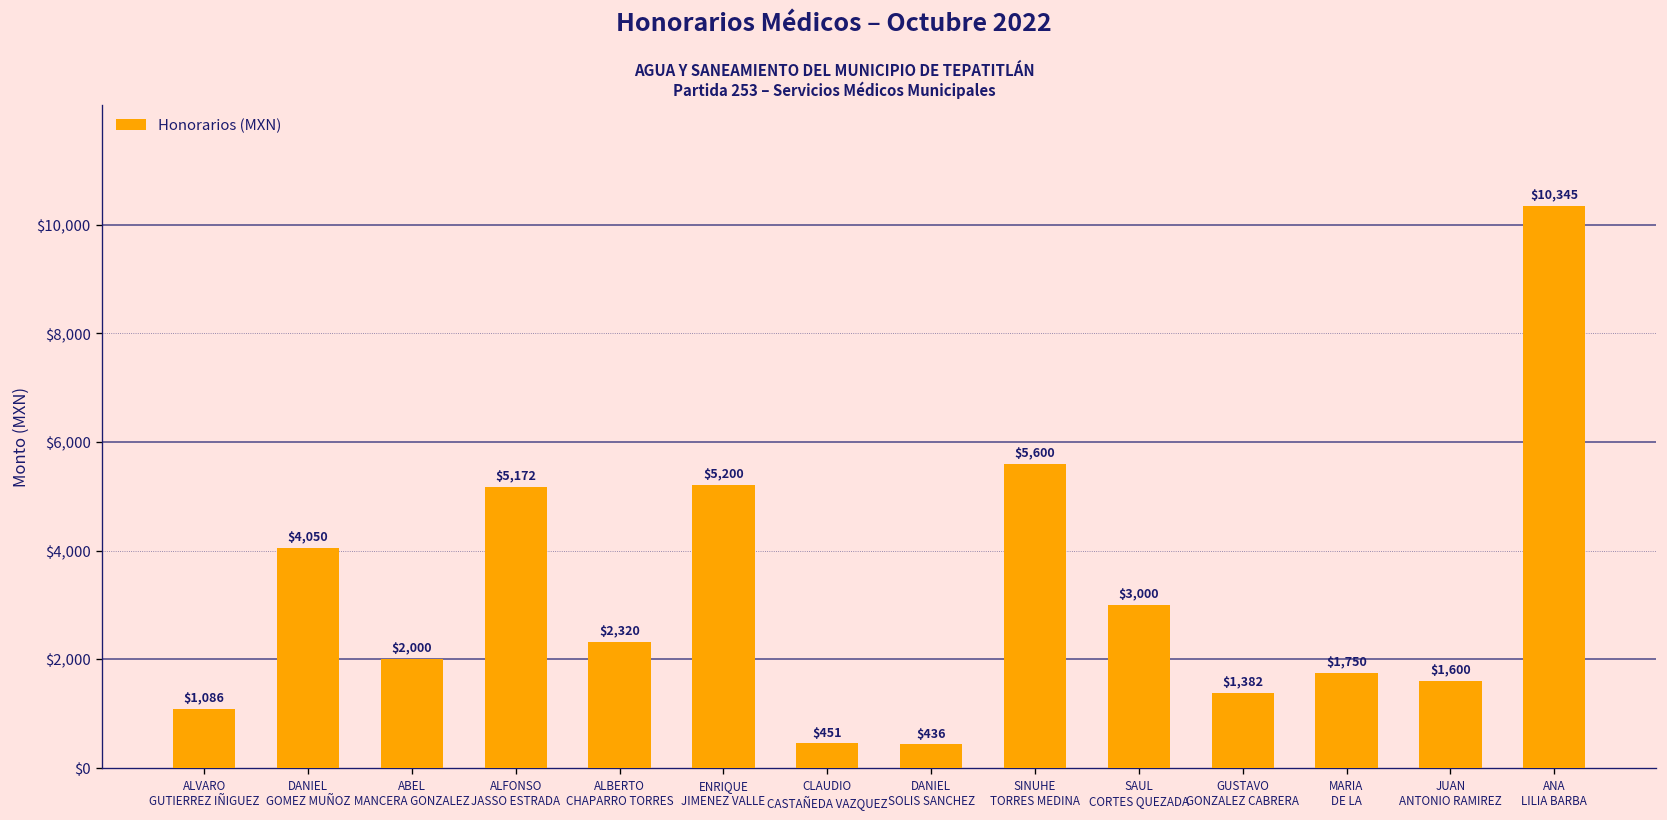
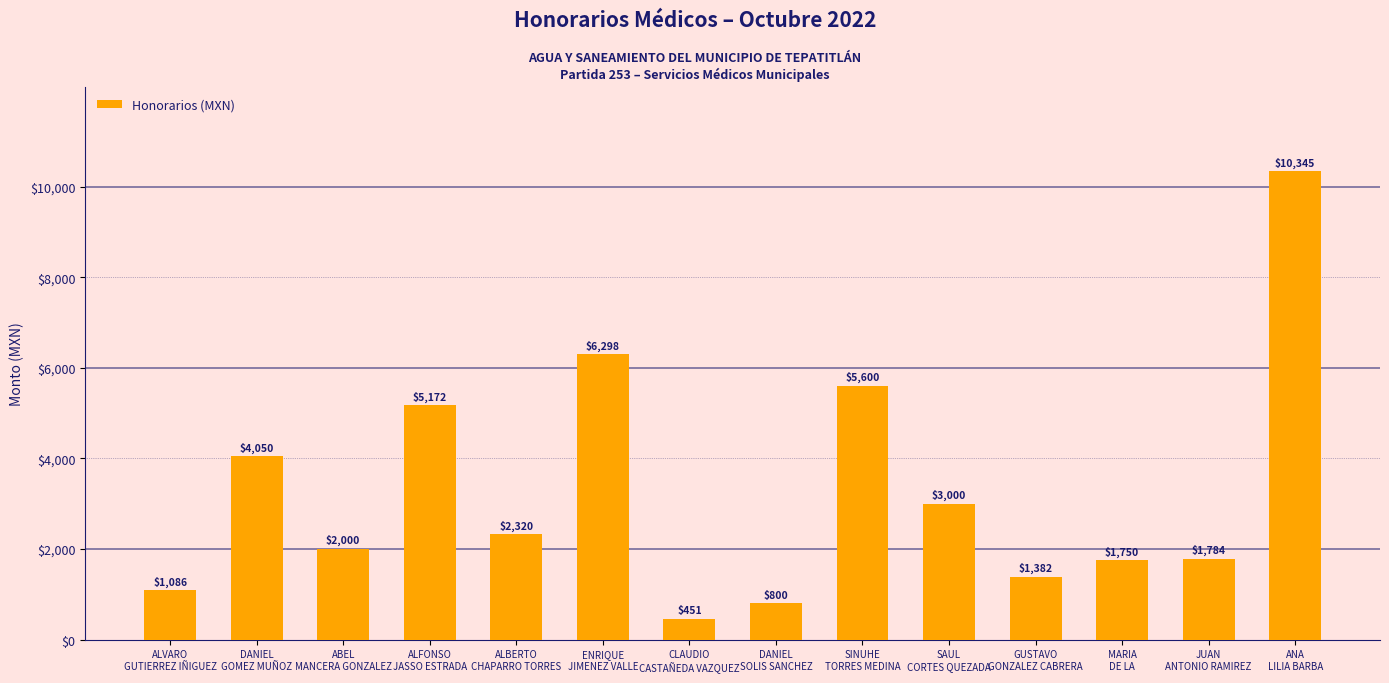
  {
    "ALVARO GUTIERREZ IÑIGUEZ": "$1,086",
    "DANIEL GOMEZ MUÑOZ": "$4,050",
    "ABEL MANCERA GONZALEZ": "$2,000",
    "ALFONSO JASSO ESTRADA": "$5,172",
    "ALBERTO CHAPARRO TORRES": "$2,320",
-   "ENRIQUE JIMENEZ VALLE": "$5,200",
+   "ENRIQUE JIMENEZ VALLE": "$6,298",
    "CLAUDIO CASTAÑEDA VAZQUEZ": "$451",
-   "DANIEL SOLIS SANCHEZ": "$436",
+   "DANIEL SOLIS SANCHEZ": "$800",
    "SINUHE TORRES MEDINA": "$5,600",
    "SAUL CORTES QUEZADA": "$3,000",
    "GUSTAVO GONZALEZ CABRERA": "$1,382",
    "MARIA DE LA": "$1,750",
-   "JUAN ANTONIO RAMIREZ": "$1,600",
+   "JUAN ANTONIO RAMIREZ": "$1,784",
    "ANA LILIA BARBA": "$10,345"
  }
